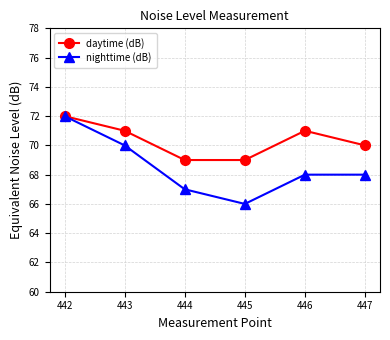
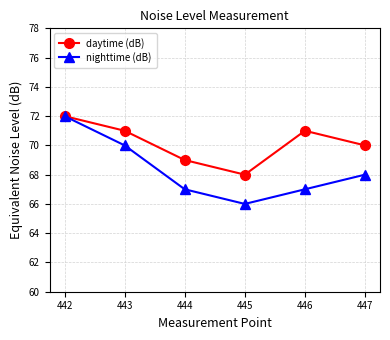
  {
    "daytime (dB)": {
      "443": 71,
      "444": 69,
-     "445": 69,
+     "445": 68,
      "446": 71,
      "447": 70
    },
    "nighttime (dB)": {
      "443": 70,
      "444": 67,
      "445": 66,
-     "446": 68,
+     "446": 67,
      "447": 68
    }
  }
